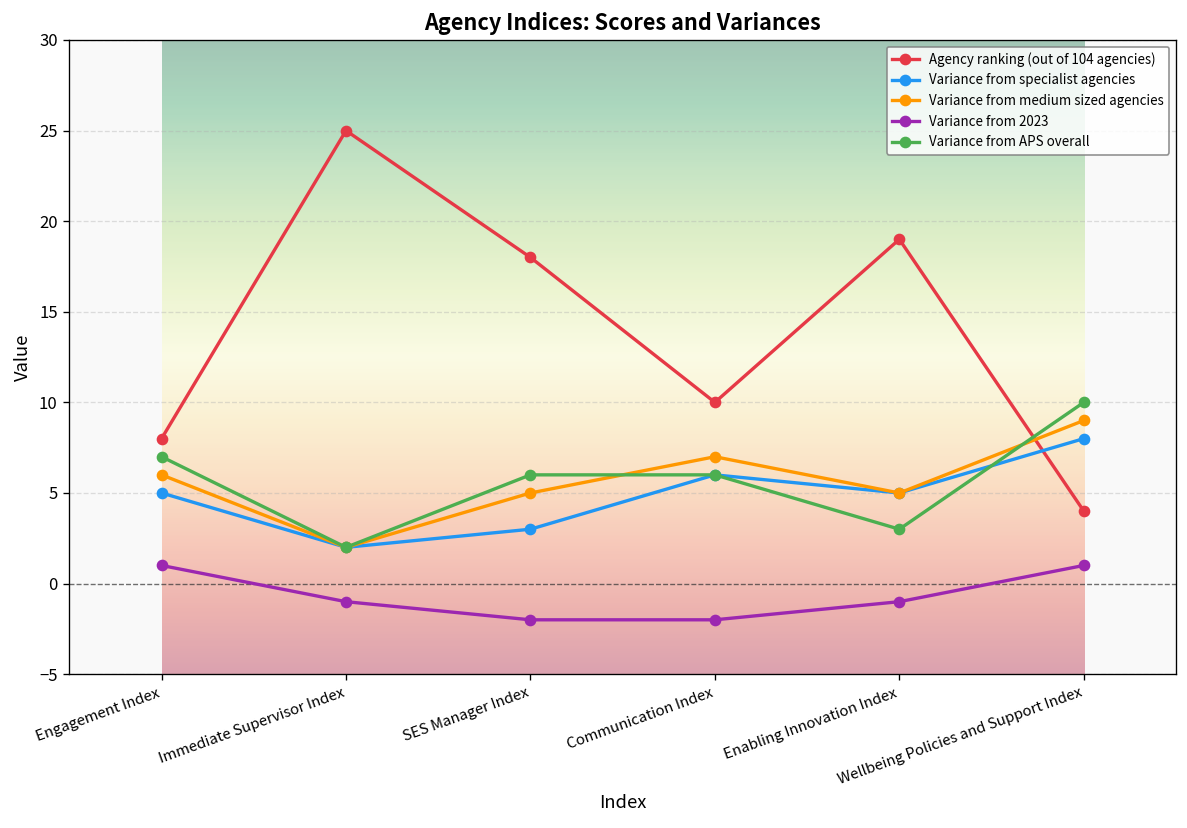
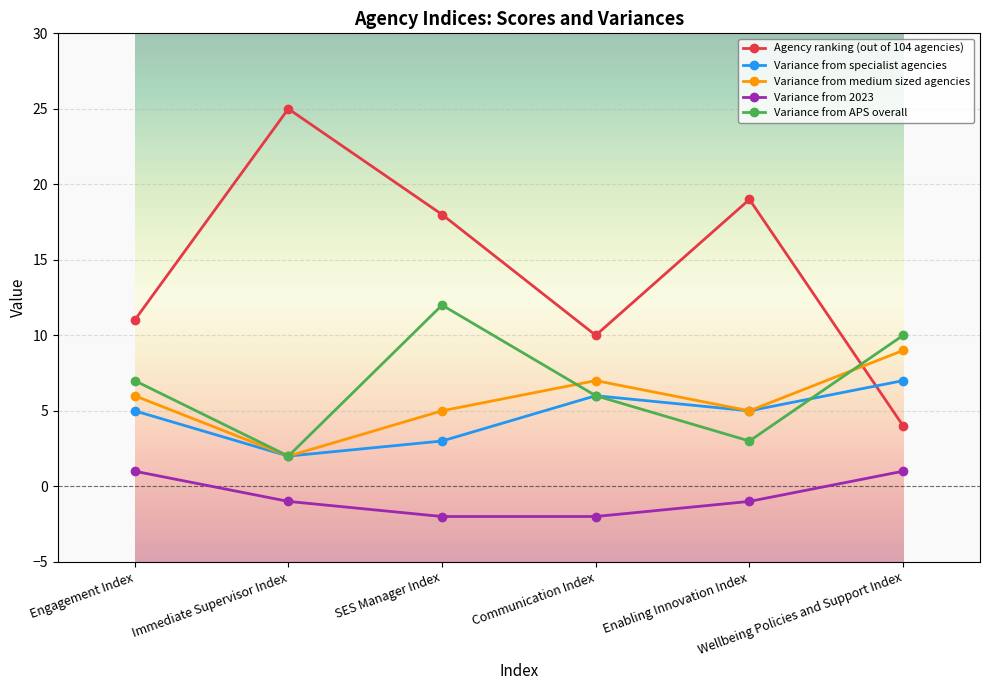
  {
    "Agency ranking (out of 104 agencies)": {
-     "Engagement Index": 8,
+     "Engagement Index": 11,
      "Immediate Supervisor Index": 25,
      "SES Manager Index": 18,
      "Communication Index": 10,
      "Enabling Innovation Index": 19,
      "Wellbeing Policies and Support Index": 4
    },
    "Variance from specialist agencies": {
      "Engagement Index": 5,
      "SES Manager Index": 3,
-     "Wellbeing Policies and Support Index": 8
+     "Wellbeing Policies and Support Index": 7
    },
    "Variance from medium sized agencies": {
      "Engagement Index": 6,
      "SES Manager Index": 5,
      "Communication Index": 7,
      "Wellbeing Policies and Support Index": 9
    },
    "Variance from 2023": {
      "Engagement Index": 1,
      "Immediate Supervisor Index": -1,
      "SES Manager Index": -2,
      "Communication Index": -2,
      "Enabling Innovation Index": -1,
      "Wellbeing Policies and Support Index": 1
    },
    "Variance from APS overall": {
      "Engagement Index": 7,
-     "SES Manager Index": 6,
+     "SES Manager Index": 12,
      "Enabling Innovation Index": 3,
      "Wellbeing Policies and Support Index": 10
    }
  }
